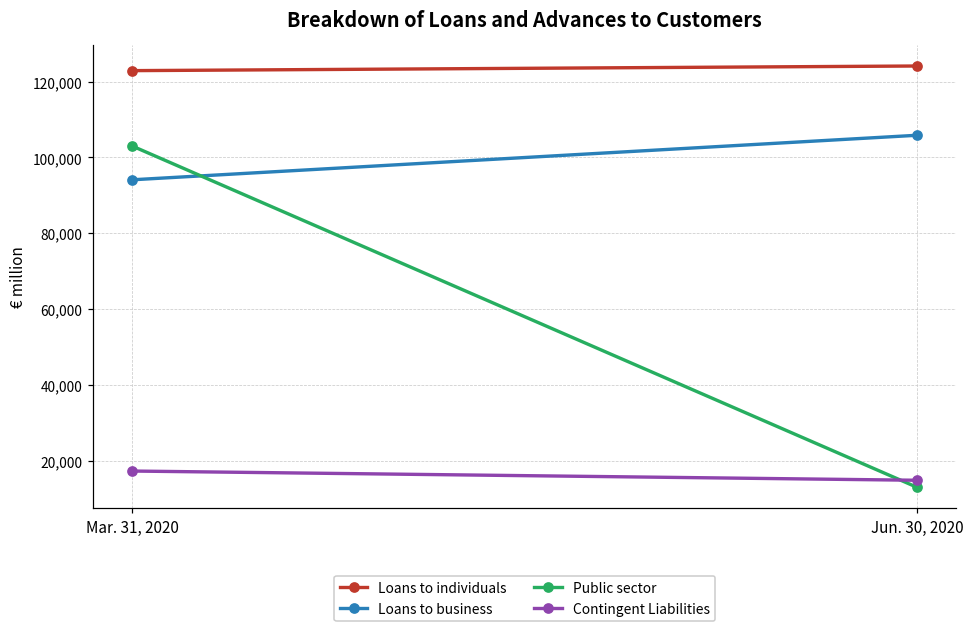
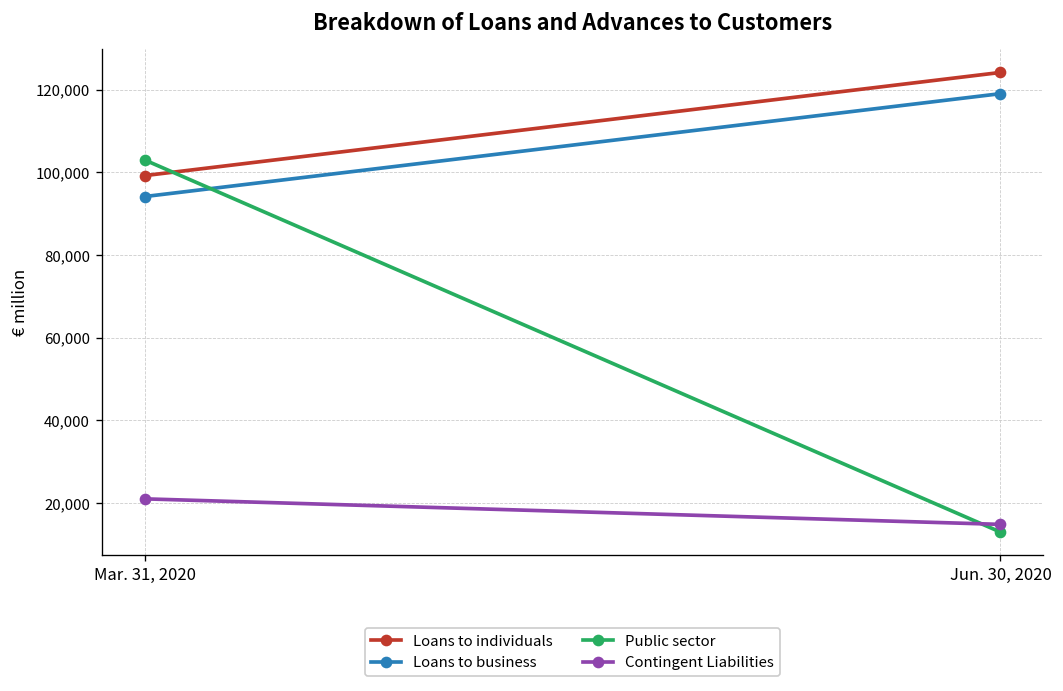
  {
    "Loans to individuals": {
-     "Mar. 31, 2020": "123,000",
+     "Mar. 31, 2020": "99,000",
      "Jun. 30, 2020": "124,000"
    },
    "Loans to business": {
      "Mar. 31, 2020": "94,000",
-     "Jun. 30, 2020": "106,000"
+     "Jun. 30, 2020": "119,000"
    },
    "Public sector": {
      "Mar. 31, 2020": "103,000",
      "Jun. 30, 2020": "13,000"
    },
    "Contingent Liabilities": {
-     "Mar. 31, 2020": "17,000",
+     "Mar. 31, 2020": "21,000",
      "Jun. 30, 2020": "15,000"
    }
  }
